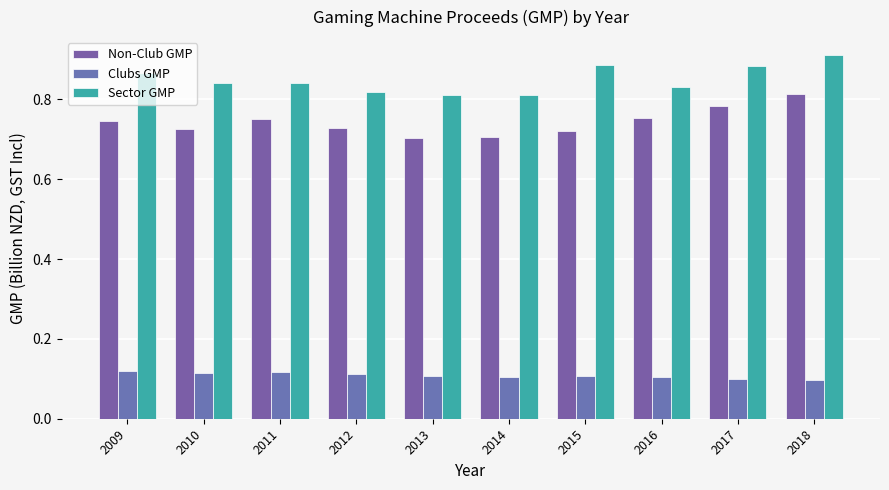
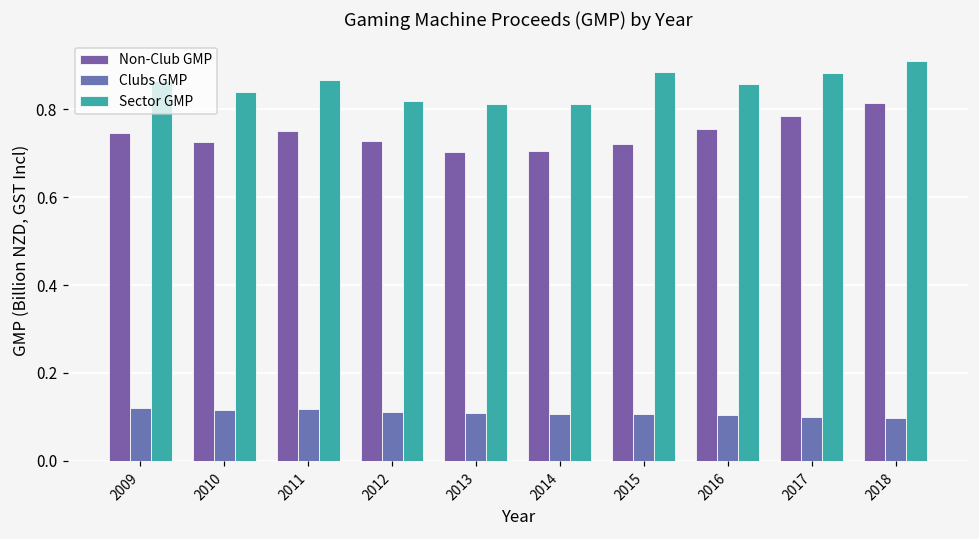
  {
    "Sector GMP": {
      "2010": 0.84,
-     "2011": 0.84,
+     "2011": 0.87,
      "2012": 0.82,
      "2013": 0.81,
      "2014": 0.81,
      "2015": 0.89,
-     "2016": 0.83,
+     "2016": 0.86,
      "2017": 0.88,
      "2018": 0.91
    }
  }
